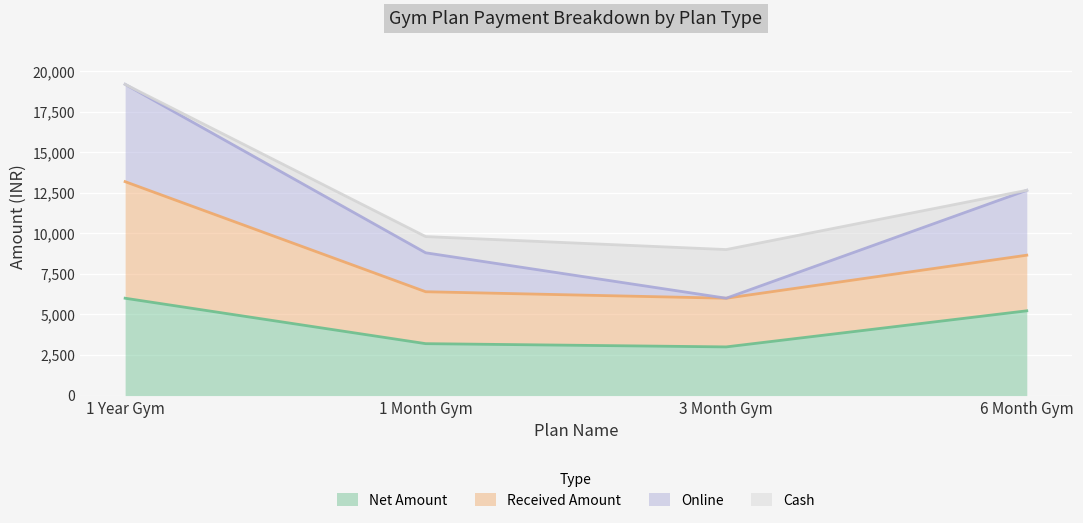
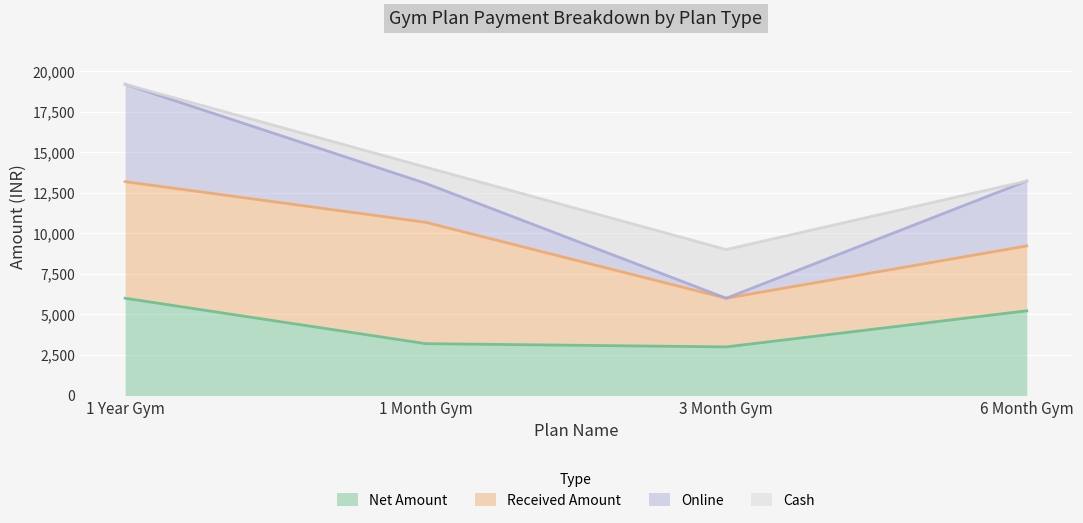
  {
    "Net Amount": {
      "1 Year Gym": "6,000",
      "1 Month Gym": "3,200",
      "3 Month Gym": "3,000",
      "6 Month Gym": "5,200"
    },
    "Received Amount": {
      "1 Year Gym": "7,200",
-     "1 Month Gym": "3,200",
-     "6 Month Gym": "3,400"
+     "1 Month Gym": "7,500",
+     "6 Month Gym": "4,000"
    }
  }
